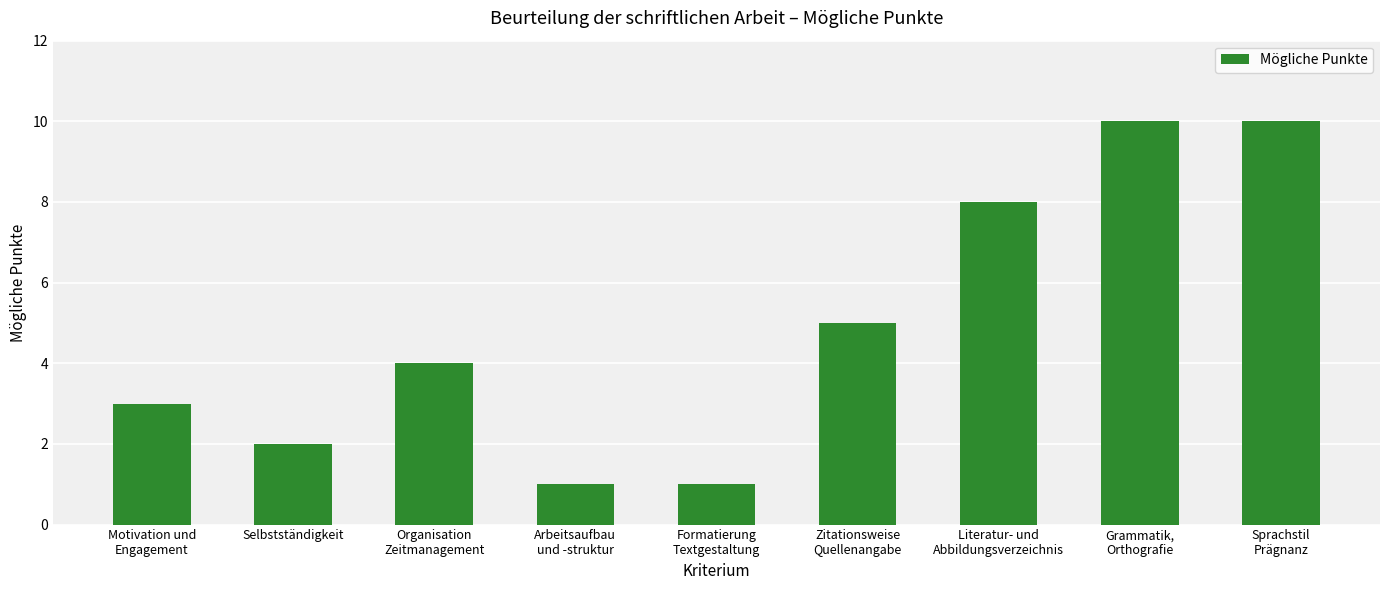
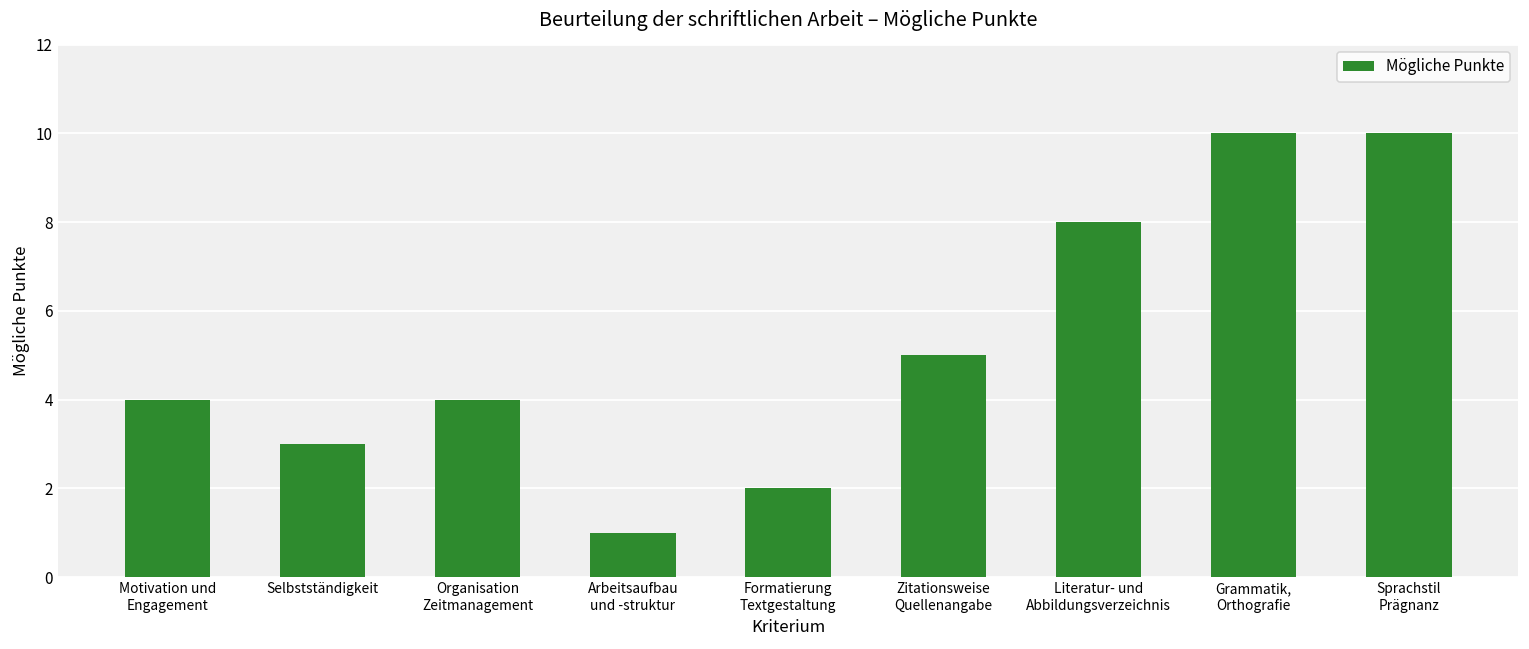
  {
-   "Motivation und Engagement": 3,
-   "Selbstständigkeit": 2,
+   "Motivation und Engagement": 4,
+   "Selbstständigkeit": 3,
    "Organisation Zeitmanagement": 4,
    "Arbeitsaufbau und -struktur": 1,
-   "Formatierung Textgestaltung": 1,
+   "Formatierung Textgestaltung": 2,
    "Zitationsweise Quellenangabe": 5,
    "Literatur- und Abbildungsverzeichnis": 8,
    "Grammatik, Orthografie": 10,
    "Sprachstil Prägnanz": 10
  }
